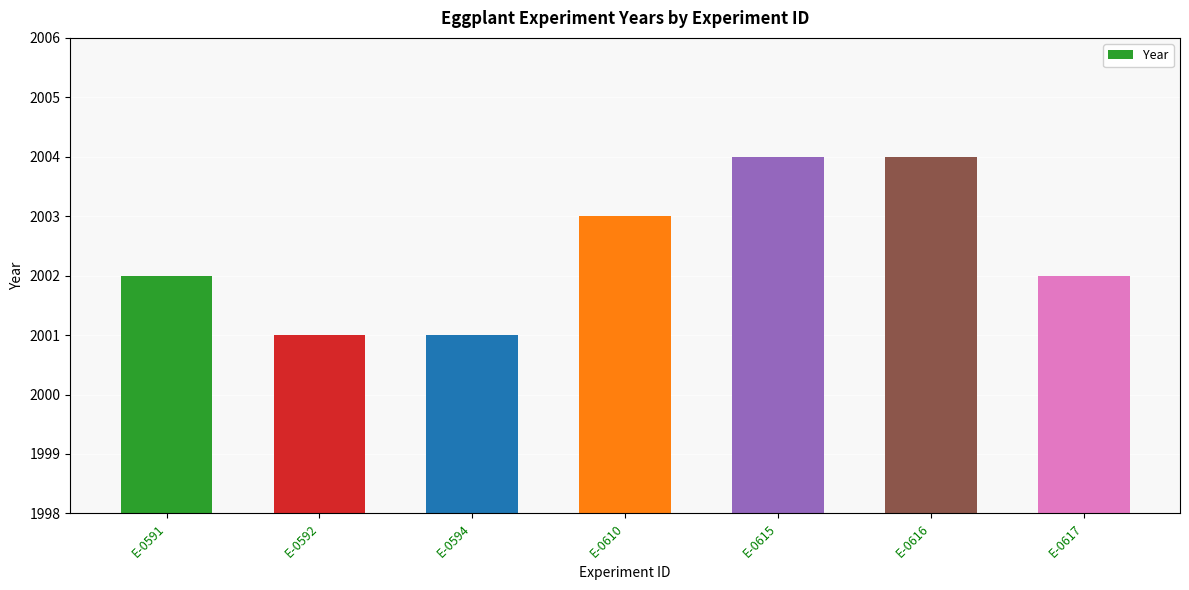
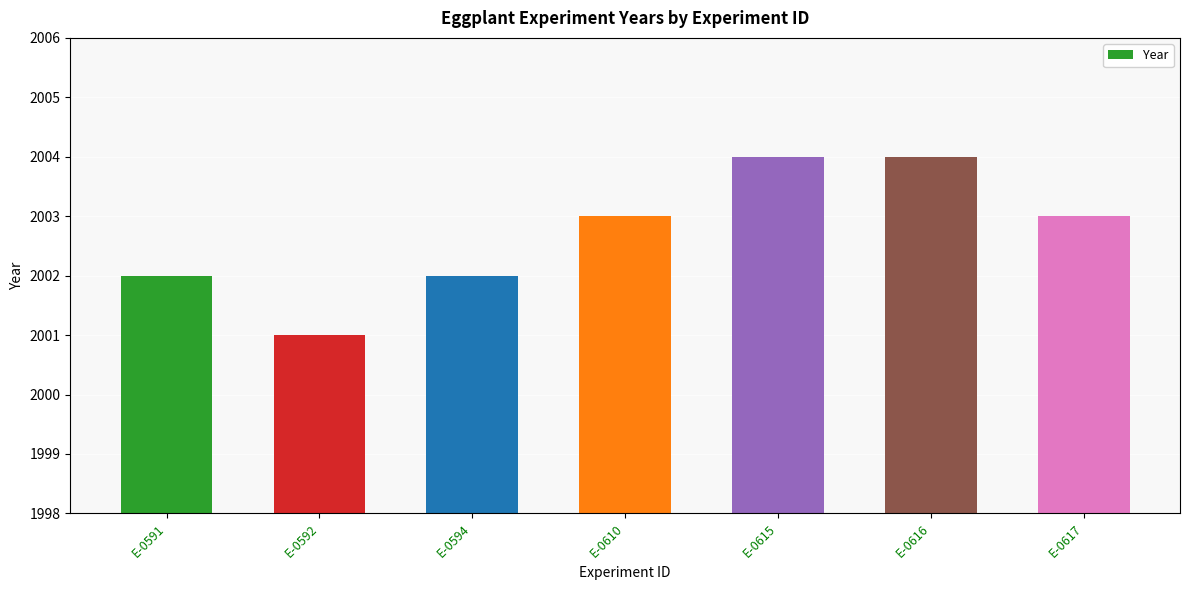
  {
    "E-0591": 2002,
    "E-0592": 2001,
-   "E-0594": 2001,
+   "E-0594": 2002,
    "E-0610": 2003,
    "E-0615": 2004,
    "E-0616": 2004,
-   "E-0617": 2002
+   "E-0617": 2003
  }
